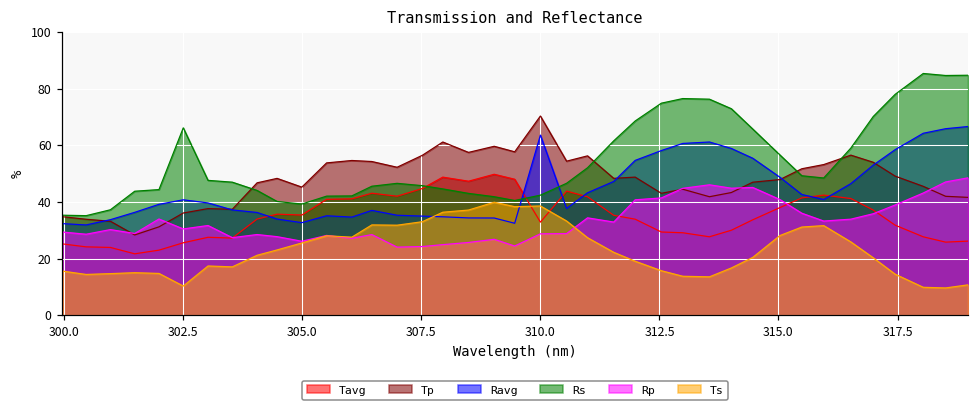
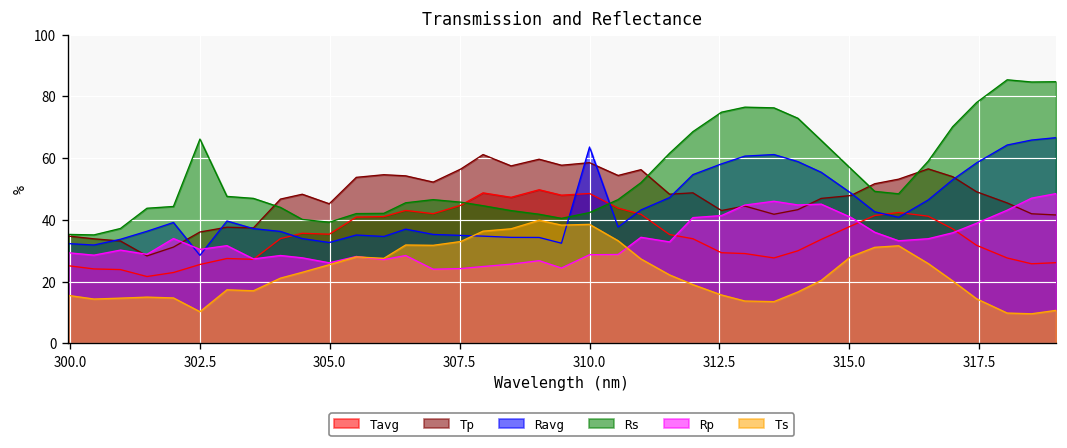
  {
    "Tavg": {
      "302.5": 26,
-     "310.0": 33
+     "310.0": 49
    },
    "Tp": {
      "302.5": 36,
-     "310.0": 70
+     "310.0": 59
    },
    "Ravg": {
-     "302.5": 41,
+     "302.5": 29,
      "310.0": 64
    },
    "Rs": {
      "302.5": 66,
      "310.0": 42
    },
    "Rp": {
      "302.5": 30,
      "310.0": 29
    },
    "Ts": {
      "302.5": 10,
      "310.0": 39
    }
  }
